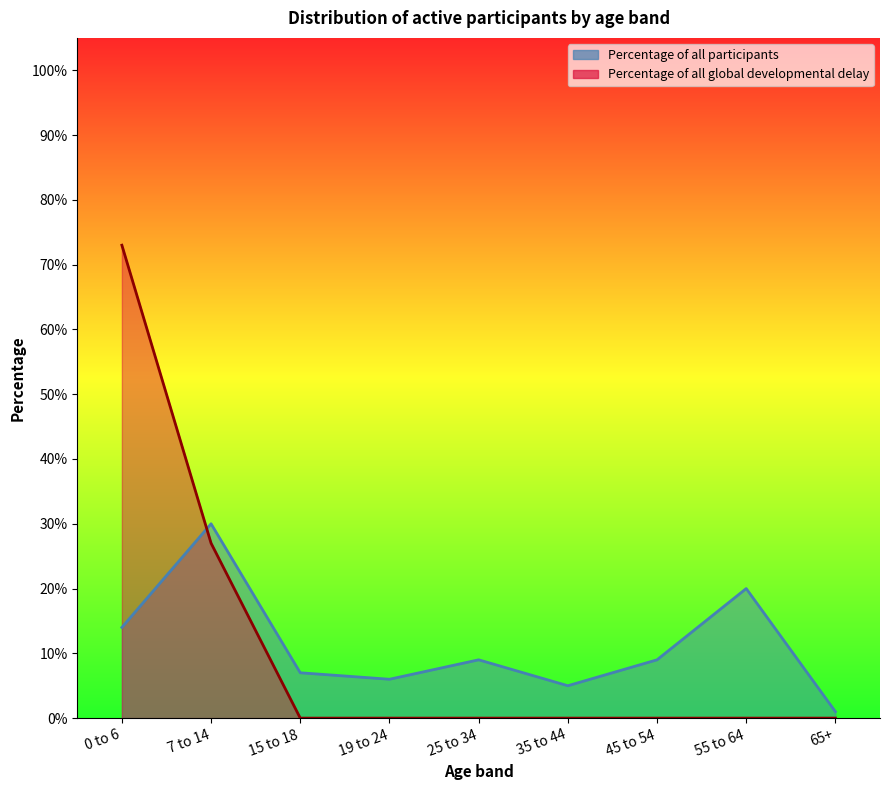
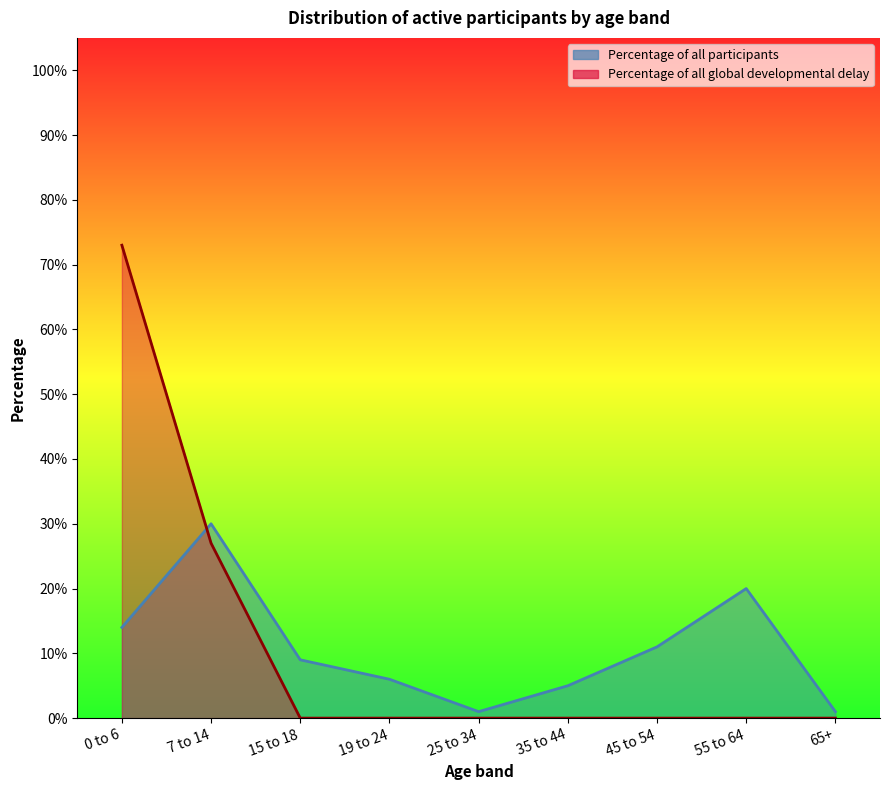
  {
    "Percentage of all participants": {
      "0 to 6": "14%",
      "7 to 14": "30%",
-     "15 to 18": "7%",
+     "15 to 18": "9%",
      "19 to 24": "6%",
-     "25 to 34": "9%",
+     "25 to 34": "1%",
      "35 to 44": "5%",
-     "45 to 54": "9%",
+     "45 to 54": "11%",
      "55 to 64": "20%",
      "65+": "1%"
    },
    "Percentage of all global developmental delay": {
      "0 to 6": "73%",
      "7 to 14": "27%",
      "15 to 18": "0%",
      "19 to 24": "0%",
      "25 to 34": "0%",
      "35 to 44": "0%",
      "45 to 54": "0%",
      "55 to 64": "0%",
      "65+": "0%"
    }
  }
